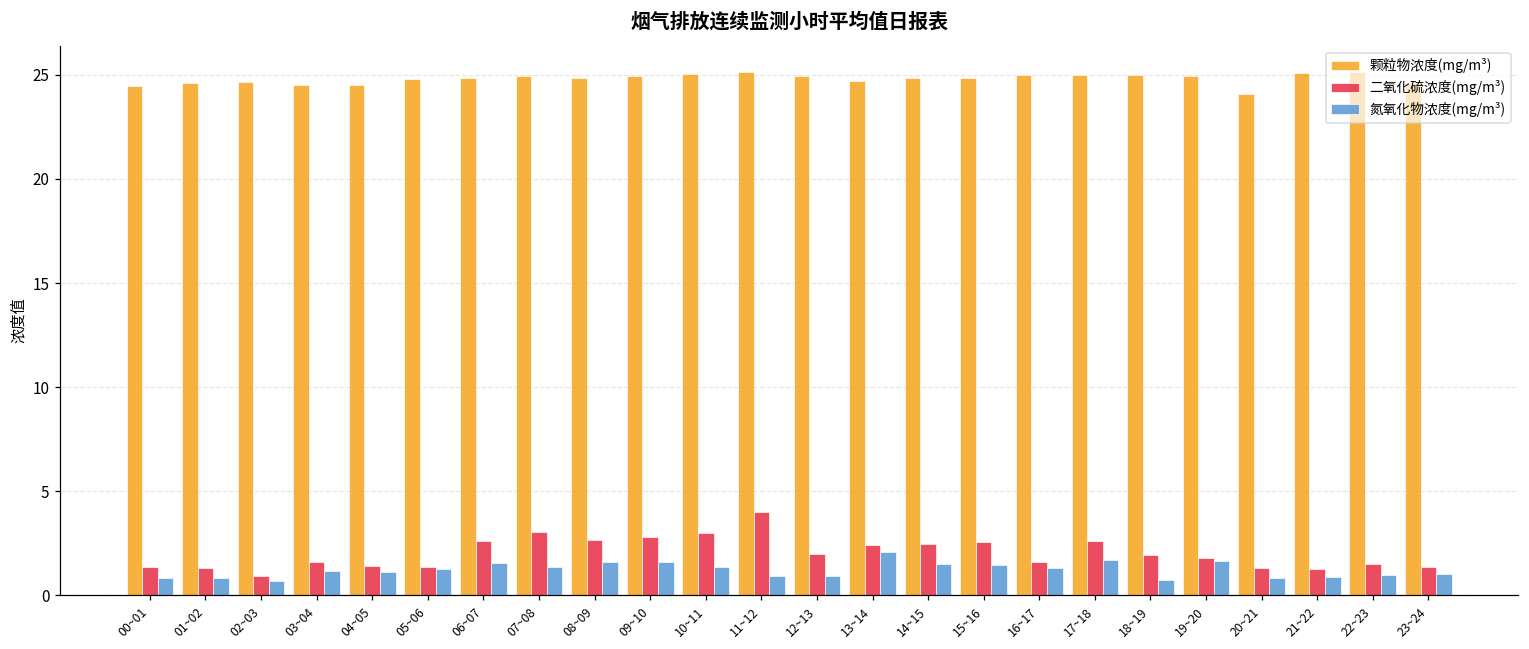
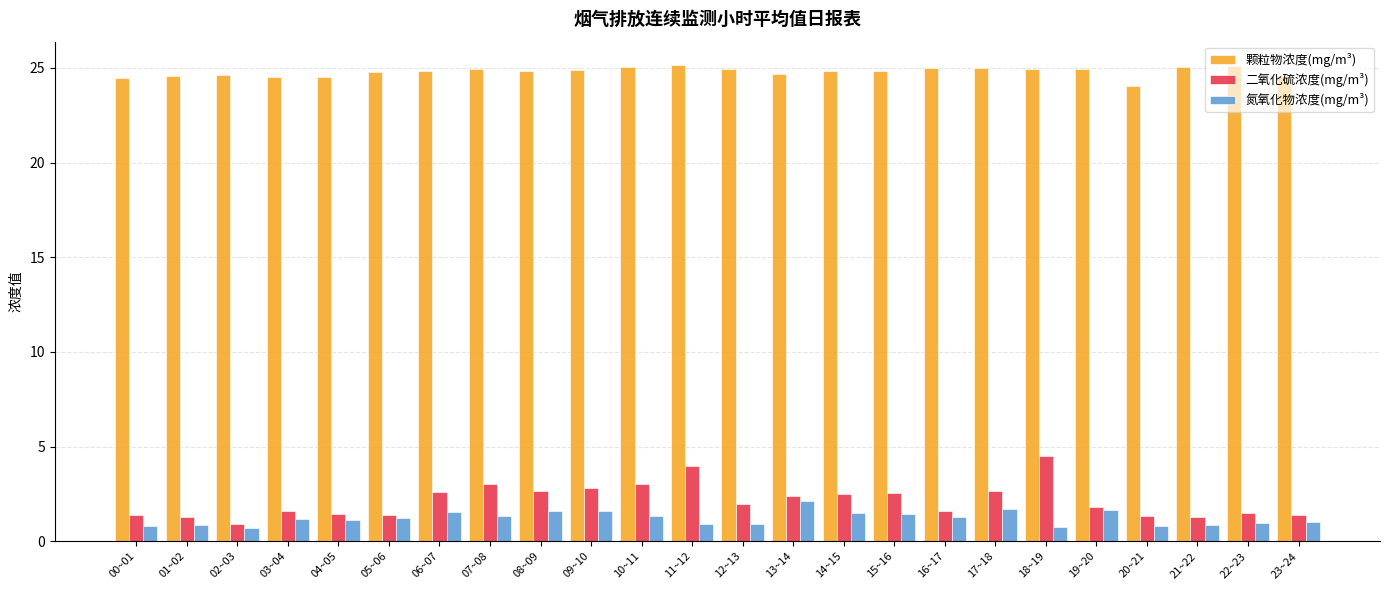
  {
    "颗粒物浓度(mg/m³)": {
      "00~01": 24.5,
      "01~02": 24.6,
      "02~03": 24.6,
      "03~04": 24.5,
      "04~05": 24.5,
      "05~06": 24.8,
      "06~07": 24.8,
      "07~08": 24.9,
      "08~09": 24.9,
      "09~10": 24.9,
      "10~11": 25.0,
      "11~12": 25.1,
      "12~13": 24.9,
      "13~14": 24.7,
      "14~15": 24.8,
      "15~16": 24.9,
      "16~17": 25.0,
      "17~18": 25.0,
      "18~19": 25.0,
      "19~20": 25.0,
      "20~21": 24.1,
      "21~22": 25.1
    },
    "二氧化硫浓度(mg/m³)": {
      "00~01": 1.4,
      "01~02": 1.3,
      "02~03": 0.9,
      "03~04": 1.6,
      "04~05": 1.4,
      "05~06": 1.4,
      "06~07": 2.6,
      "07~08": 3.0,
      "08~09": 2.7,
      "09~10": 2.8,
      "10~11": 3.0,
      "11~12": 4.0,
      "12~13": 2.0,
      "13~14": 2.4,
      "14~15": 2.5,
      "15~16": 2.6,
      "16~17": 1.6,
      "17~18": 2.6,
-     "18~19": 2.0,
+     "18~19": 4.5,
      "19~20": 1.8,
      "20~21": 1.3,
      "21~22": 1.3,
      "22~23": 1.5,
      "23~24": 1.4
    },
    "氮氧化物浓度(mg/m³)": {
      "00~01": 0.8,
      "01~02": 0.8,
      "02~03": 0.7,
      "03~04": 1.2,
      "04~05": 1.1,
      "05~06": 1.3,
      "06~07": 1.5,
      "07~08": 1.3,
      "08~09": 1.6,
      "09~10": 1.6,
      "10~11": 1.3,
      "11~12": 0.9,
      "12~13": 0.9,
      "13~14": 2.1,
      "14~15": 1.5,
      "15~16": 1.5,
      "16~17": 1.3,
      "17~18": 1.7,
      "18~19": 0.8,
      "19~20": 1.6,
      "20~21": 0.8,
      "21~22": 0.9,
      "22~23": 1.0,
      "23~24": 1.0
    }
  }
